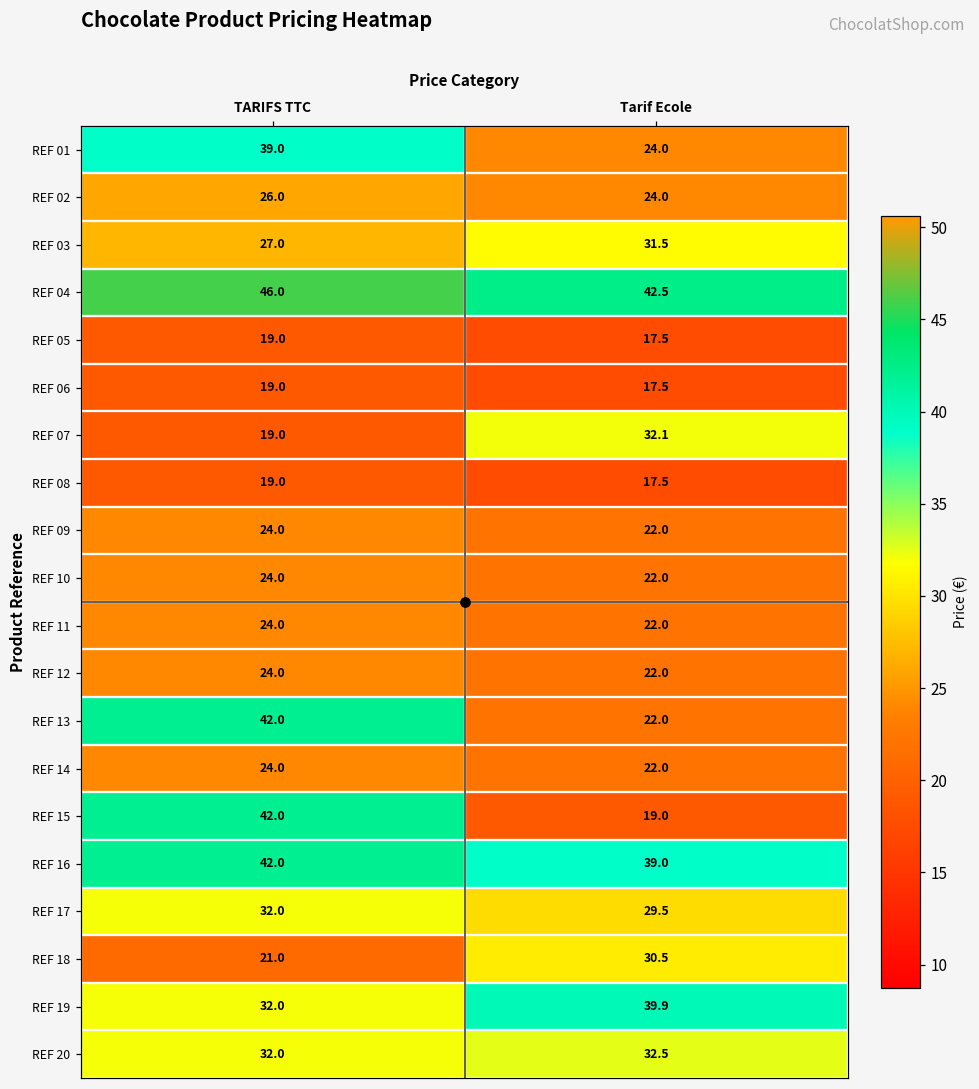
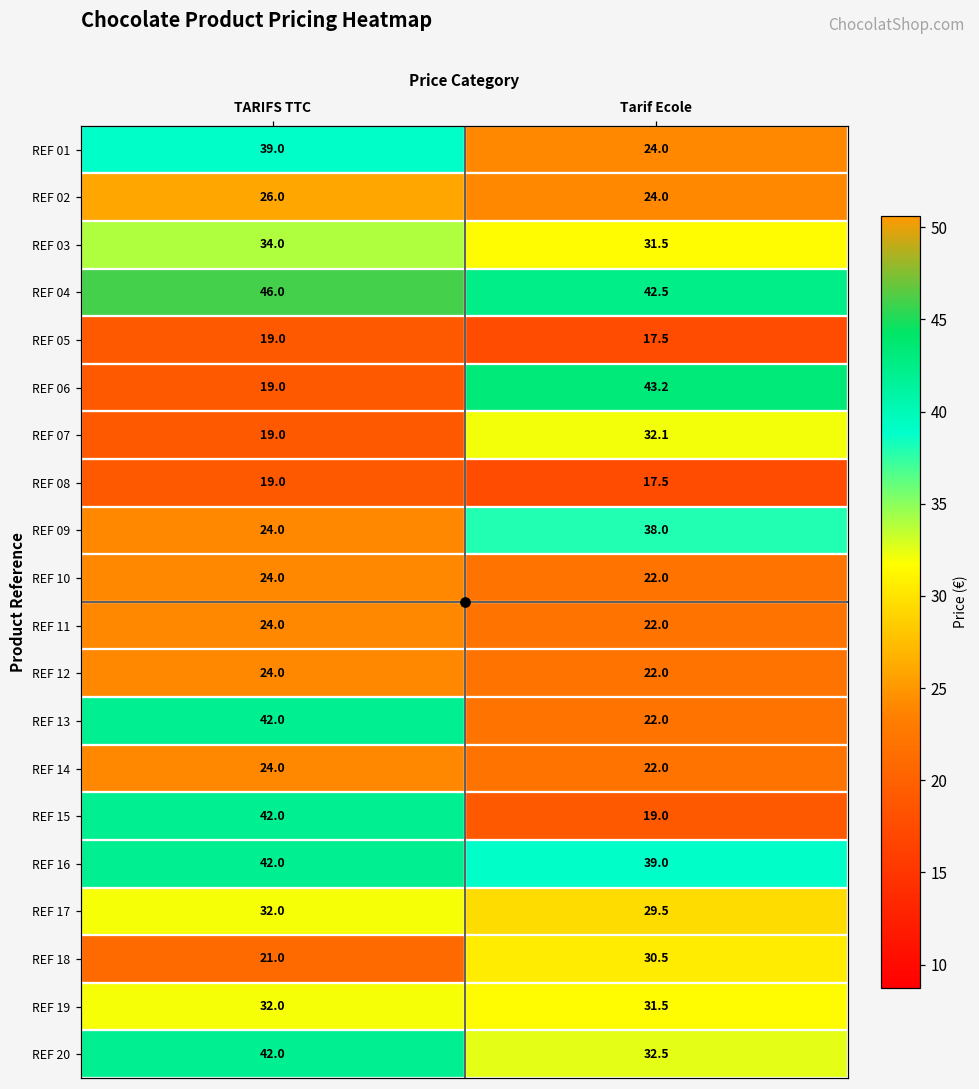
  {
    "REF 01": {
      "TARIFS TTC": 39.0,
      "Tarif Ecole": 24.0
    },
    "REF 02": {
      "TARIFS TTC": 26.0,
      "Tarif Ecole": 24.0
    },
    "REF 03": {
-     "TARIFS TTC": 27.0,
+     "TARIFS TTC": 34.0,
      "Tarif Ecole": 31.5
    },
    "REF 04": {
      "TARIFS TTC": 46.0,
      "Tarif Ecole": 42.5
    },
    "REF 05": {
      "TARIFS TTC": 19.0,
      "Tarif Ecole": 17.5
    },
    "REF 06": {
      "TARIFS TTC": 19.0,
-     "Tarif Ecole": 17.5
+     "Tarif Ecole": 43.2
    },
    "REF 07": {
      "TARIFS TTC": 19.0,
      "Tarif Ecole": 32.1
    },
    "REF 08": {
      "TARIFS TTC": 19.0,
      "Tarif Ecole": 17.5
    },
    "REF 09": {
      "TARIFS TTC": 24.0,
-     "Tarif Ecole": 22.0
+     "Tarif Ecole": 38.0
    },
    "REF 10": {
      "TARIFS TTC": 24.0,
      "Tarif Ecole": 22.0
    },
    "REF 11": {
      "TARIFS TTC": 24.0,
      "Tarif Ecole": 22.0
    },
    "REF 12": {
      "TARIFS TTC": 24.0,
      "Tarif Ecole": 22.0
    },
    "REF 13": {
      "TARIFS TTC": 42.0,
      "Tarif Ecole": 22.0
    },
    "REF 14": {
      "TARIFS TTC": 24.0,
      "Tarif Ecole": 22.0
    },
    "REF 15": {
      "TARIFS TTC": 42.0,
      "Tarif Ecole": 19.0
    },
    "REF 16": {
      "TARIFS TTC": 42.0,
      "Tarif Ecole": 39.0
    },
    "REF 17": {
      "TARIFS TTC": 32.0,
      "Tarif Ecole": 29.5
    },
    "REF 18": {
      "TARIFS TTC": 21.0,
      "Tarif Ecole": 30.5
    },
    "REF 19": {
      "TARIFS TTC": 32.0,
-     "Tarif Ecole": 39.9
+     "Tarif Ecole": 31.5
    },
    "REF 20": {
-     "TARIFS TTC": 32.0,
+     "TARIFS TTC": 42.0,
      "Tarif Ecole": 32.5
    }
  }
